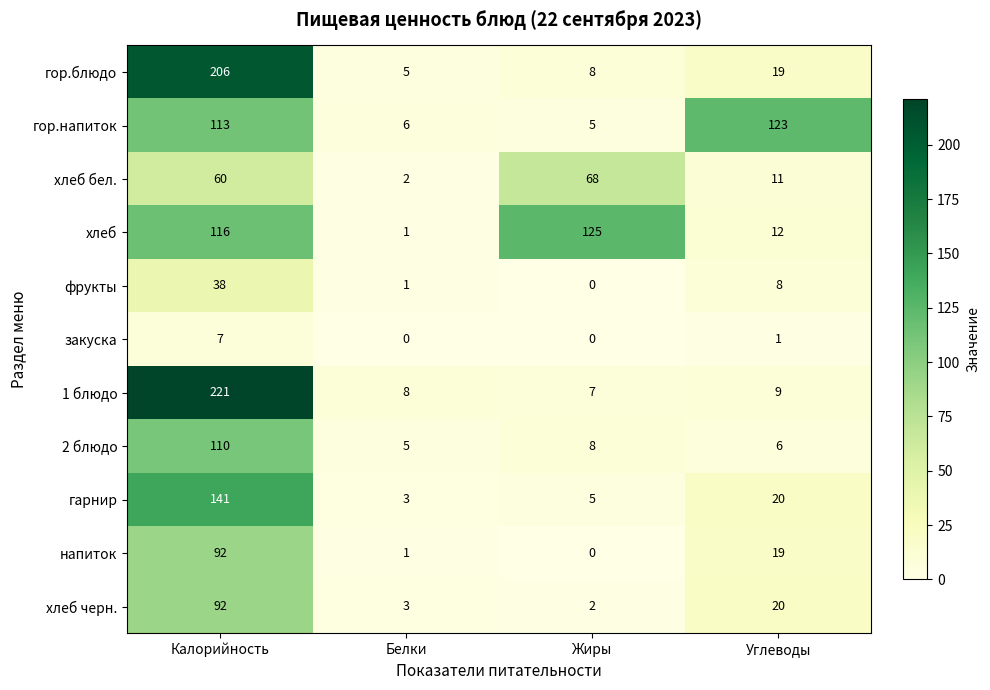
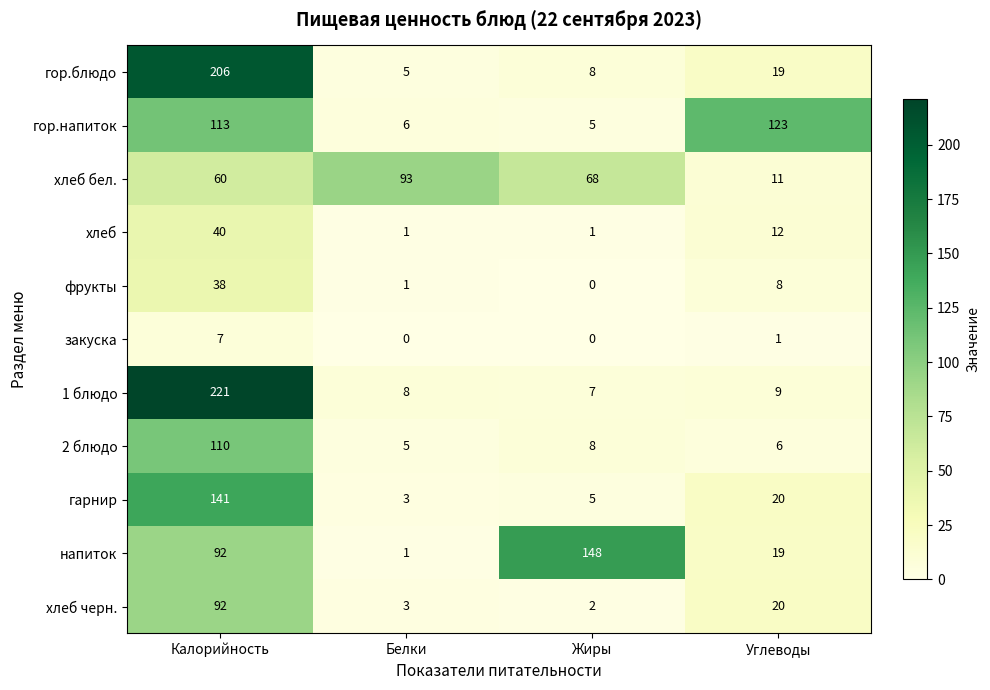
  {
    "гор.блюдо": {
      "Калорийность": 206,
      "Белки": 5,
      "Жиры": 8,
      "Углеводы": 19
    },
    "гор.напиток": {
      "Калорийность": 113,
      "Белки": 6,
      "Жиры": 5,
      "Углеводы": 123
    },
    "хлеб бел.": {
      "Калорийность": 60,
-     "Белки": 2,
+     "Белки": 93,
      "Жиры": 68,
      "Углеводы": 11
    },
    "хлеб": {
-     "Калорийность": 116,
+     "Калорийность": 40,
      "Белки": 1,
-     "Жиры": 125,
+     "Жиры": 1,
      "Углеводы": 12
    },
    "фрукты": {
      "Калорийность": 38,
      "Белки": 1,
      "Жиры": 0,
      "Углеводы": 8
    },
    "закуска": {
      "Калорийность": 7,
      "Белки": 0,
      "Жиры": 0,
      "Углеводы": 1
    },
    "1 блюдо": {
      "Калорийность": 221,
      "Белки": 8,
      "Жиры": 7,
      "Углеводы": 9
    },
    "2 блюдо": {
      "Калорийность": 110,
      "Белки": 5,
      "Жиры": 8,
      "Углеводы": 6
    },
    "гарнир": {
      "Калорийность": 141,
      "Белки": 3,
      "Жиры": 5,
      "Углеводы": 20
    },
    "напиток": {
      "Калорийность": 92,
      "Белки": 1,
-     "Жиры": 0,
+     "Жиры": 148,
      "Углеводы": 19
    },
    "хлеб черн.": {
      "Калорийность": 92,
      "Белки": 3,
      "Жиры": 2,
      "Углеводы": 20
    }
  }
